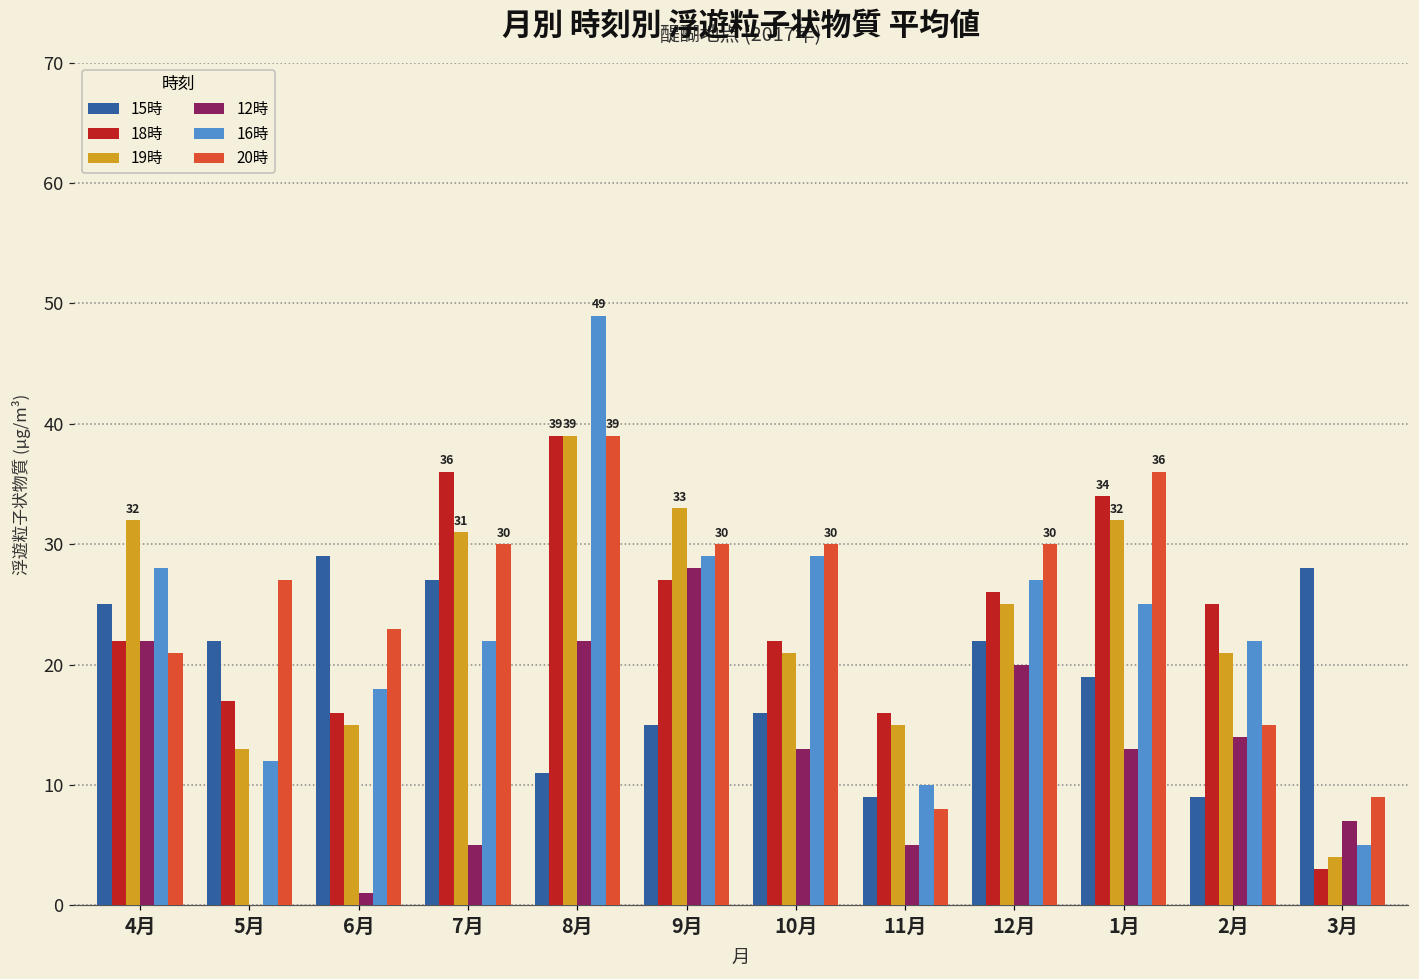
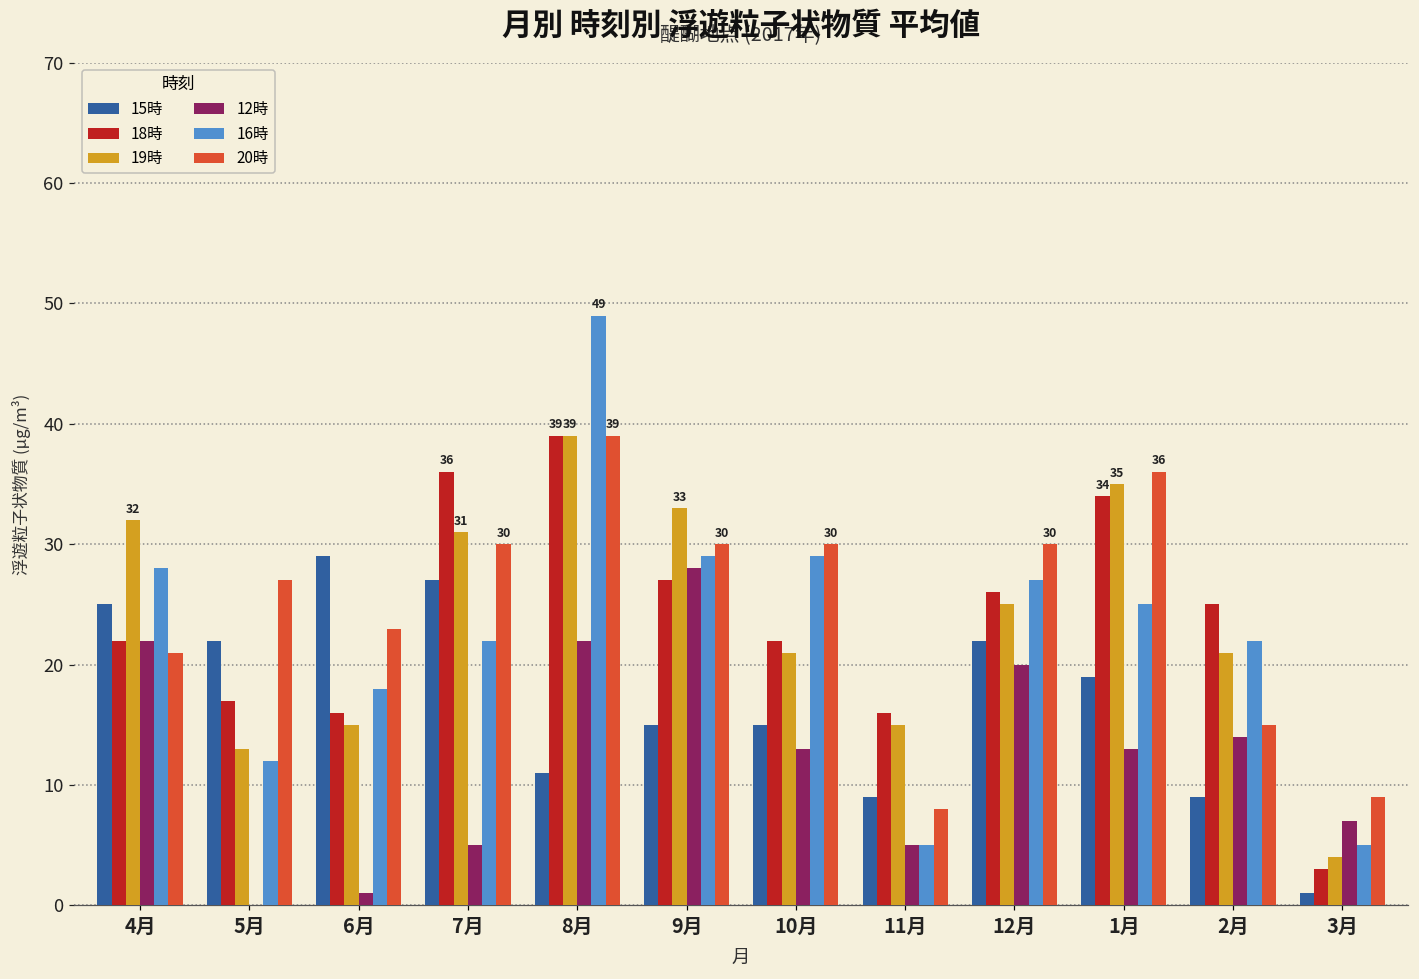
  {
    "15時": {
      "4月": 25,
      "5月": 22,
      "6月": 29,
      "7月": 27,
      "8月": 11,
      "9月": 15,
-     "10月": 16,
+     "10月": 15,
      "11月": 9,
      "12月": 22,
      "1月": 19,
      "2月": 9,
-     "3月": 28
+     "3月": 1
    },
    "19時": {
      "4月": 32,
      "7月": 31,
      "8月": 39,
      "9月": 33,
-     "1月": 32
+     "1月": 35
    },
    "12時": {
      "4月": 22,
      "5月": 0,
      "6月": 1,
      "7月": 5,
      "8月": 22,
      "9月": 28,
      "10月": 13,
      "11月": 5,
      "12月": 20,
      "1月": 13,
      "2月": 14,
      "3月": 7
    },
    "16時": {
      "4月": 28,
      "5月": 12,
      "6月": 18,
      "7月": 22,
      "9月": 29,
      "10月": 29,
-     "11月": 10,
+     "11月": 5,
      "12月": 27,
      "1月": 25,
      "2月": 22,
      "3月": 5
    }
  }
